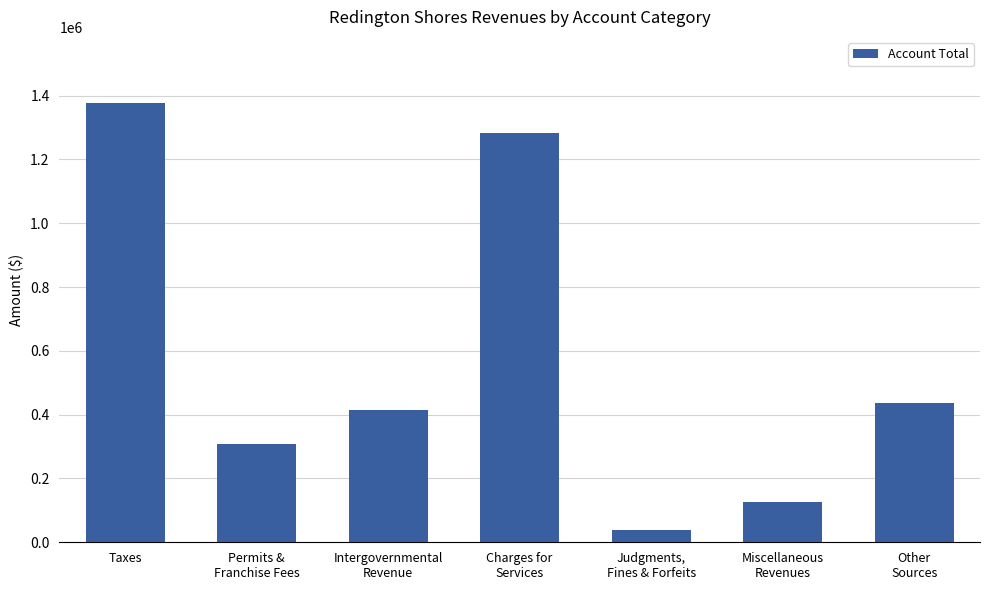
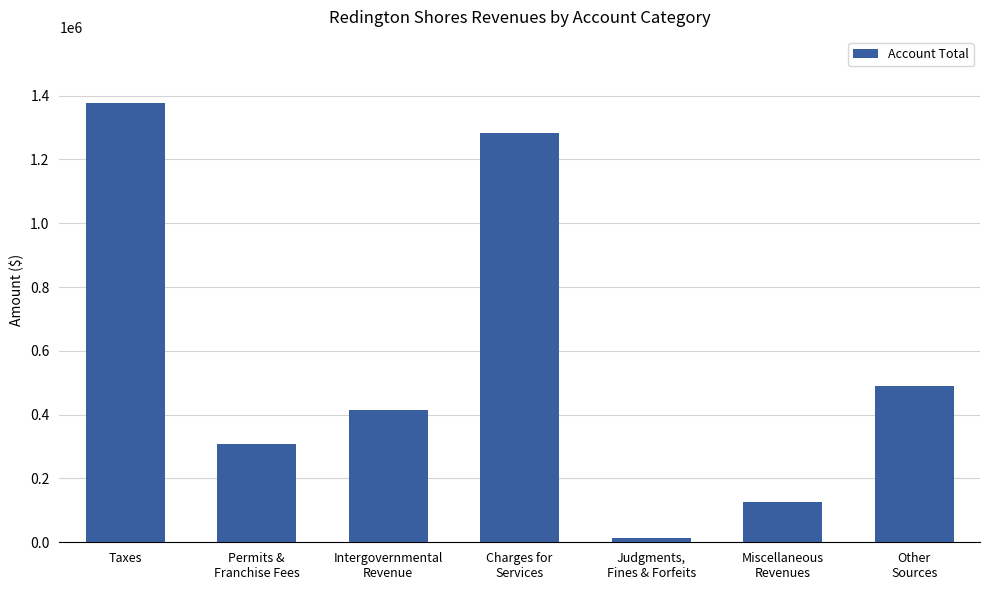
  {
    "Taxes": 1380000,
    "Permits & Franchise Fees": 310000,
    "Intergovernmental Revenue": 410000,
    "Charges for Services": 1280000,
-   "Judgments, Fines & Forfeits": 40000,
+   "Judgments, Fines & Forfeits": 10000,
    "Miscellaneous Revenues": 130000,
-   "Other Sources": 440000
+   "Other Sources": 490000
  }
